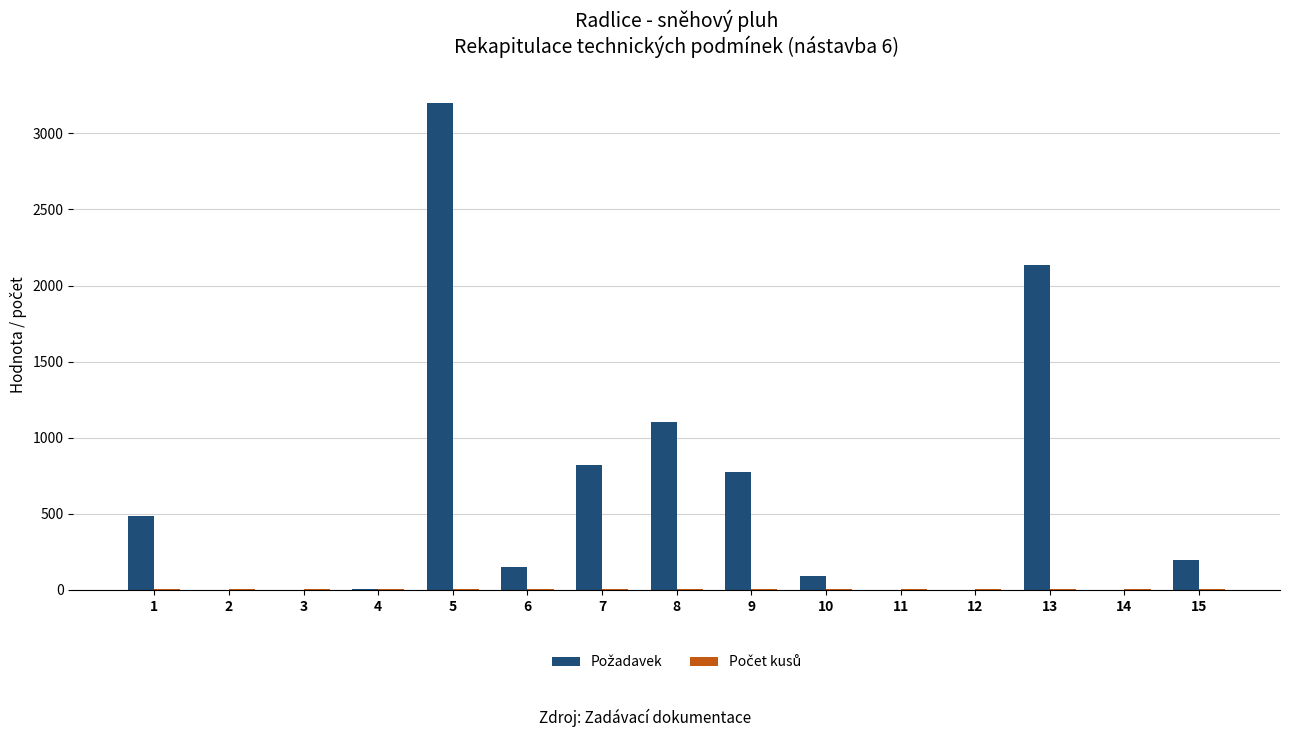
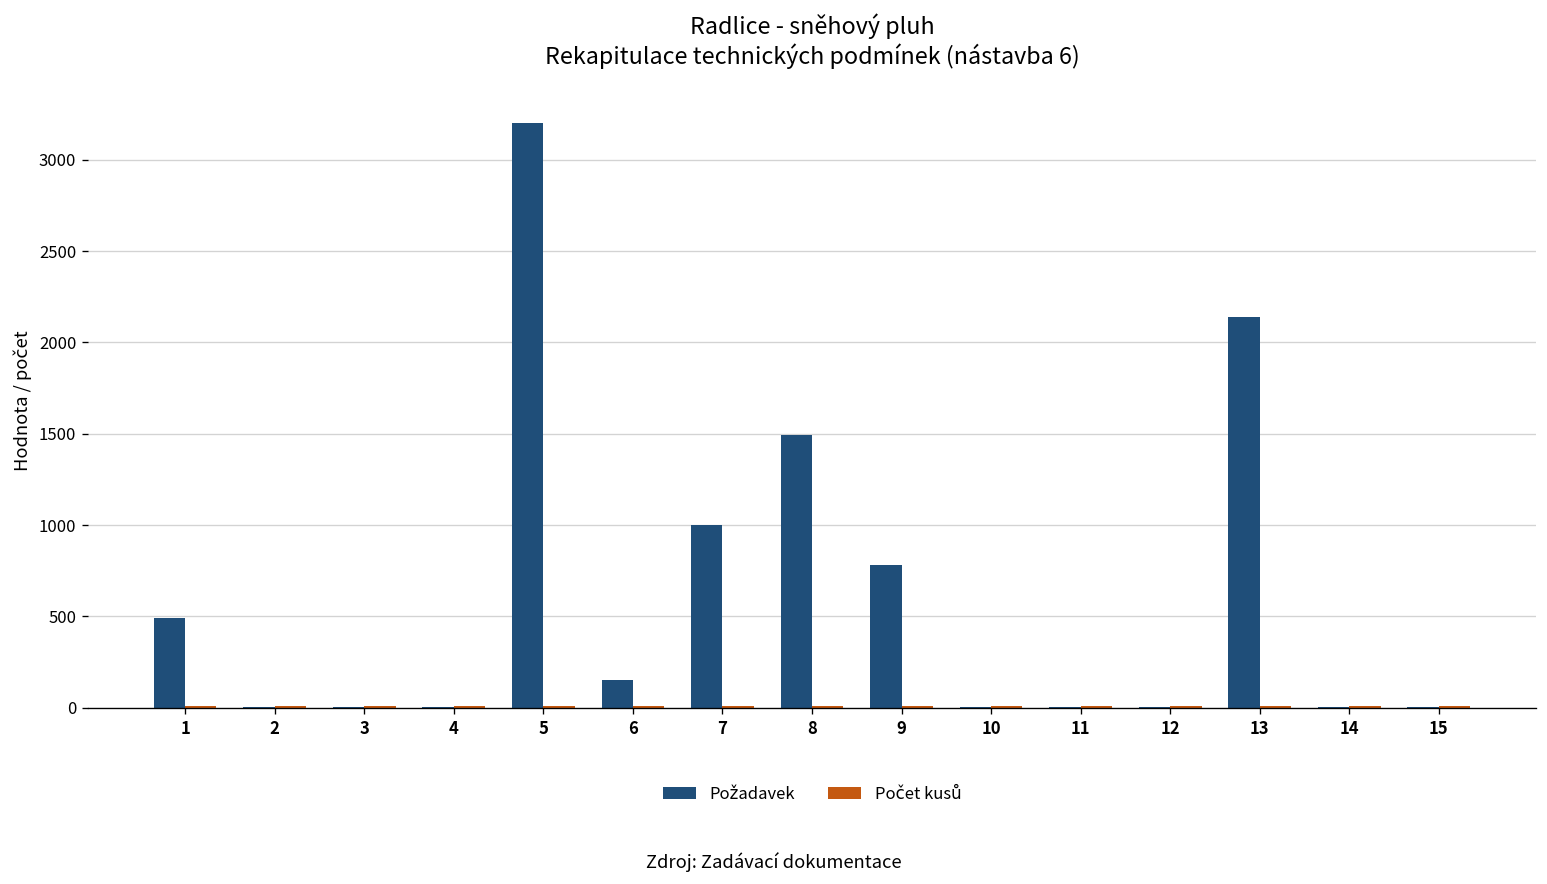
  {
    "Požadavek": {
      "1": 490,
      "5": 3200,
      "6": 150,
-     "7": 820,
-     "8": 1100,
+     "7": 1000,
+     "8": 1490,
      "9": 780,
-     "10": 90,
+     "10": 0,
      "13": 2140,
-     "15": 200
+     "15": 0
    }
  }
